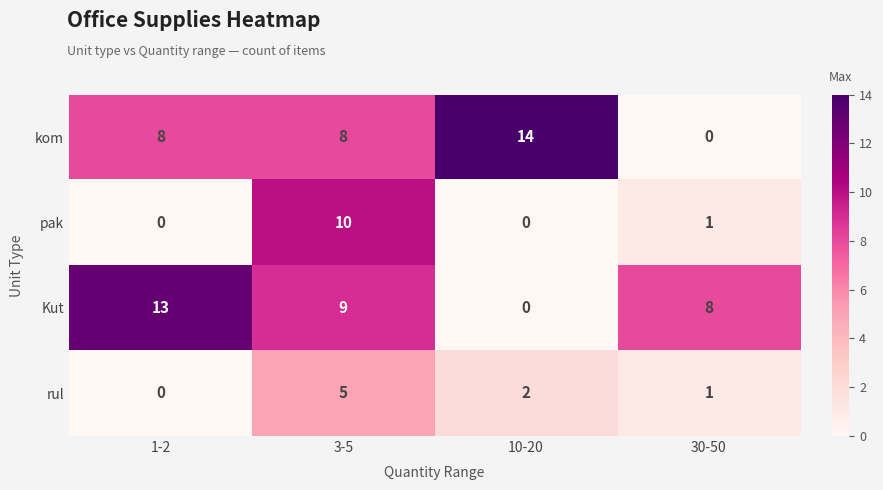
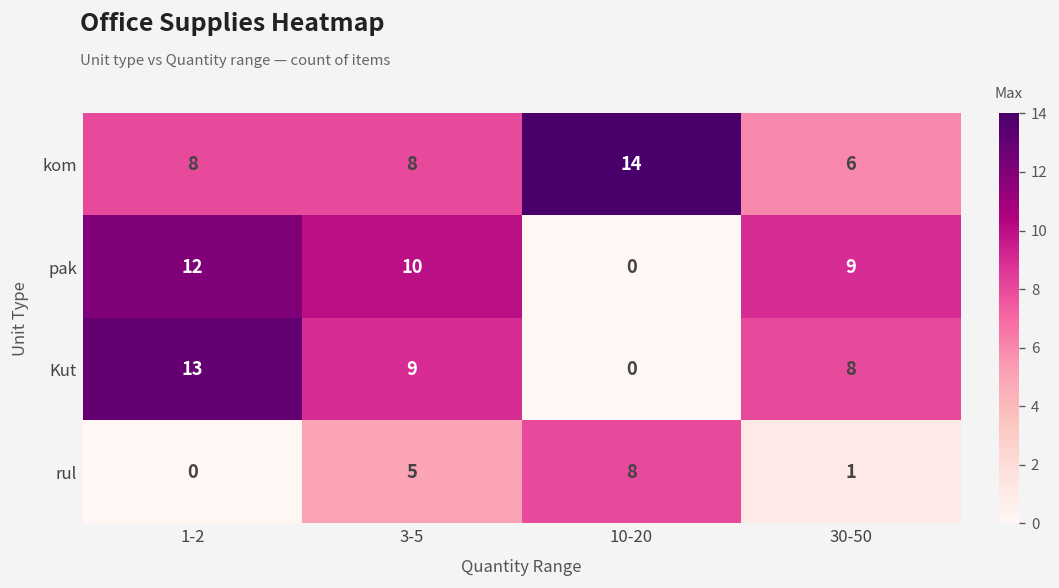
  {
    "kom": {
      "1-2": 8,
      "3-5": 8,
      "10-20": 14,
-     "30-50": 0
+     "30-50": 6
    },
    "pak": {
-     "1-2": 0,
+     "1-2": 12,
      "3-5": 10,
      "10-20": 0,
-     "30-50": 1
+     "30-50": 9
    },
    "Kut": {
      "1-2": 13,
      "3-5": 9,
      "10-20": 0,
      "30-50": 8
    },
    "rul": {
      "1-2": 0,
      "3-5": 5,
-     "10-20": 2,
+     "10-20": 8,
      "30-50": 1
    }
  }
